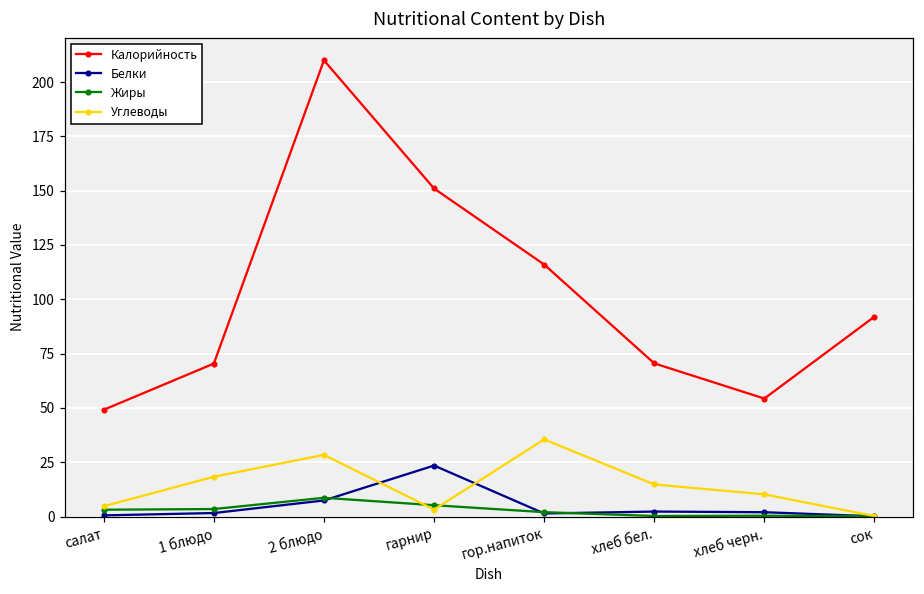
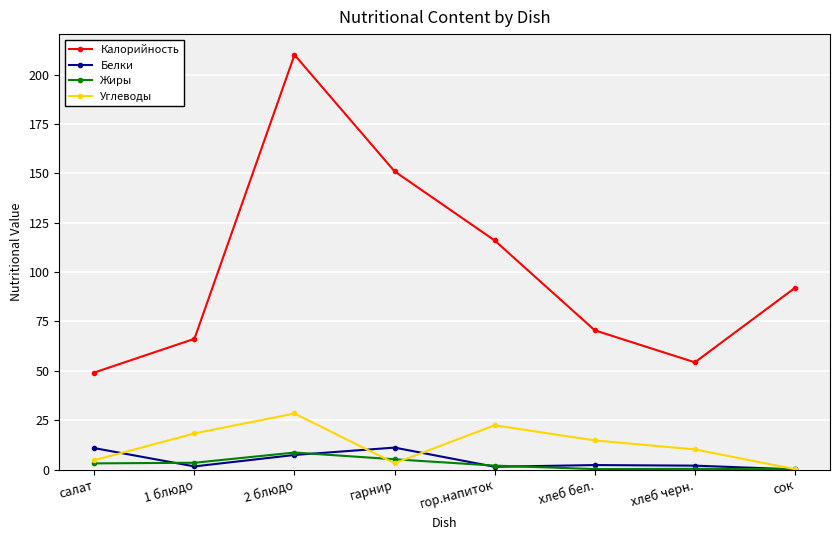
  {
    "Калорийность": {
      "салат": 49,
-     "1 блюдо": 70,
+     "1 блюдо": 66,
      "2 блюдо": 210,
      "гарнир": 151,
      "гор.напиток": 116,
      "хлеб бел.": 71,
      "хлеб черн.": 54,
      "сок": 92
    },
    "Белки": {
-     "салат": 1,
+     "салат": 11,
      "1 блюдо": 2,
-     "гарнир": 23,
+     "гарнир": 11,
      "хлеб бел.": 2,
      "хлеб черн.": 2
    },
    "Жиры": {
      "салат": 3,
      "1 блюдо": 3,
      "гарнир": 5,
      "хлеб бел.": 0,
      "хлеб черн.": 0
    },
    "Углеводы": {
      "салат": 5,
      "1 блюдо": 18,
      "2 блюдо": 28,
      "гарнир": 3,
-     "гор.напиток": 36,
+     "гор.напиток": 22,
      "хлеб бел.": 15,
      "хлеб черн.": 10
    }
  }
